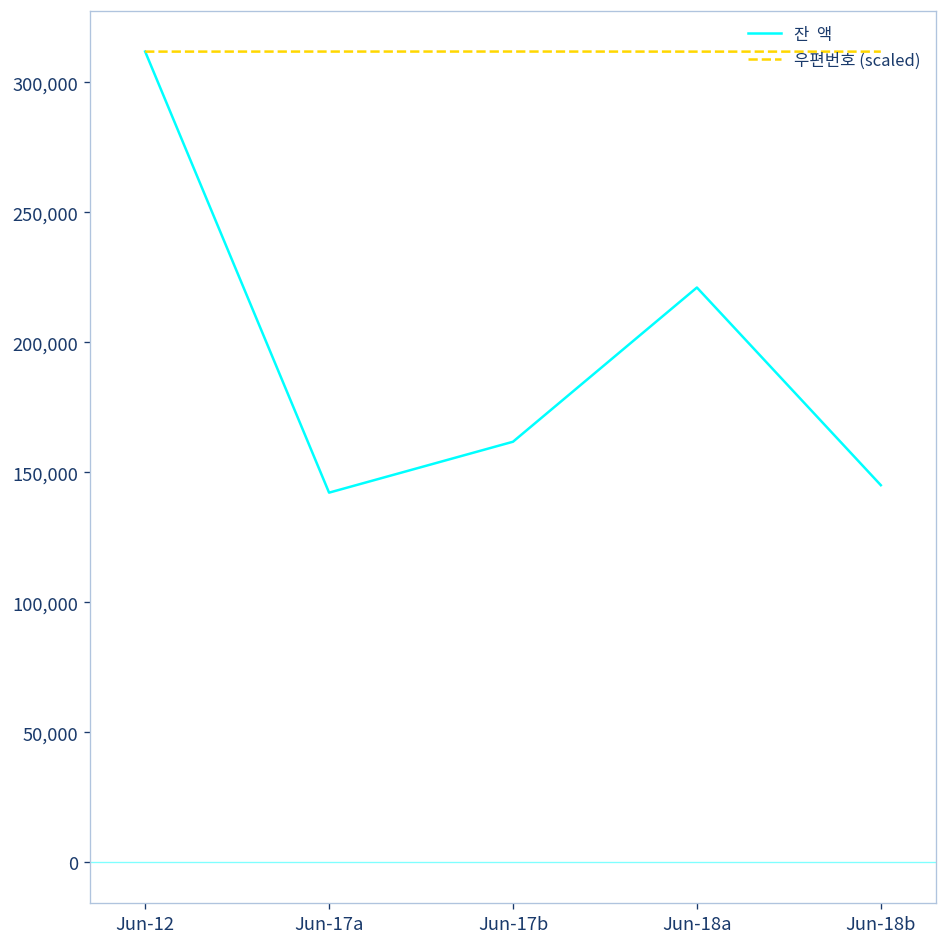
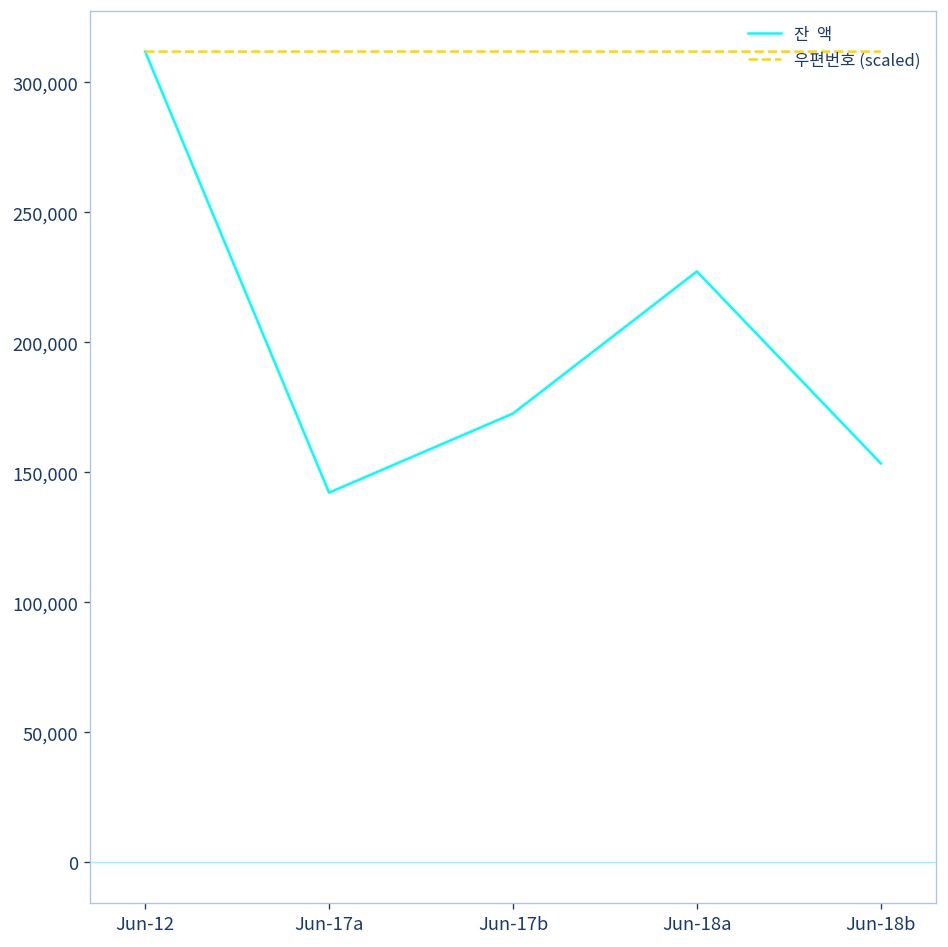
  {
    "잔 액": {
      "Jun-17a": "142,000",
-     "Jun-17b": "162,000",
-     "Jun-18a": "221,000",
-     "Jun-18b": "145,000"
+     "Jun-17b": "173,000",
+     "Jun-18a": "227,000",
+     "Jun-18b": "153,000"
    },
    "우편번호 (scaled)": {
      "Jun-17a": "312,000",
      "Jun-17b": "312,000",
      "Jun-18a": "312,000",
      "Jun-18b": "312,000"
    }
  }
